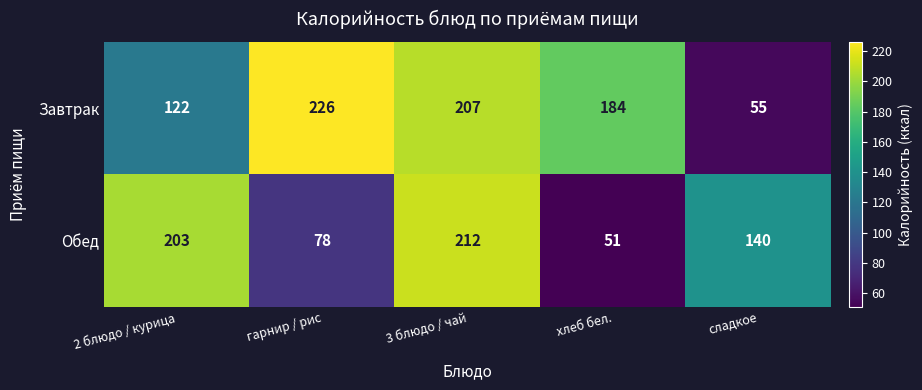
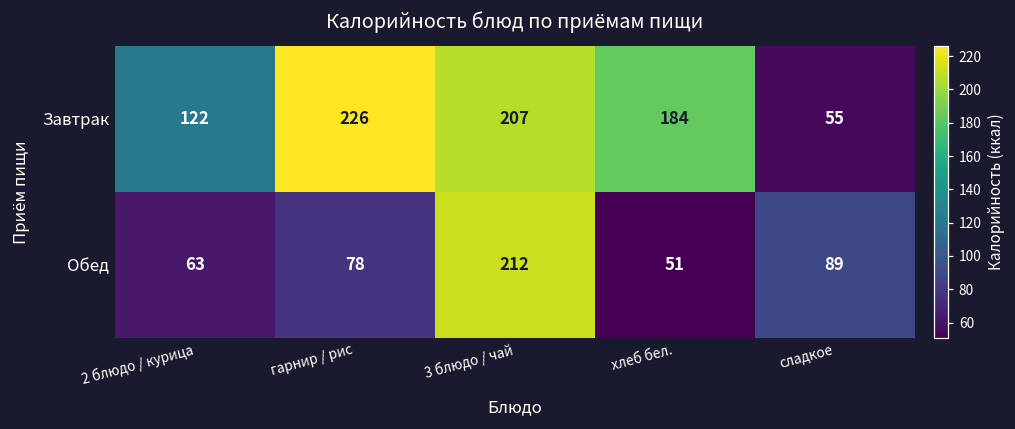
  {
    "Завтрак": {
      "2 блюдо / курица": 122,
      "гарнир / рис": 226,
      "3 блюдо / чай": 207,
      "хлеб бел.": 184,
      "сладкое": 55
    },
    "Обед": {
-     "2 блюдо / курица": 203,
+     "2 блюдо / курица": 63,
      "гарнир / рис": 78,
      "3 блюдо / чай": 212,
      "хлеб бел.": 51,
-     "сладкое": 140
+     "сладкое": 89
    }
  }
